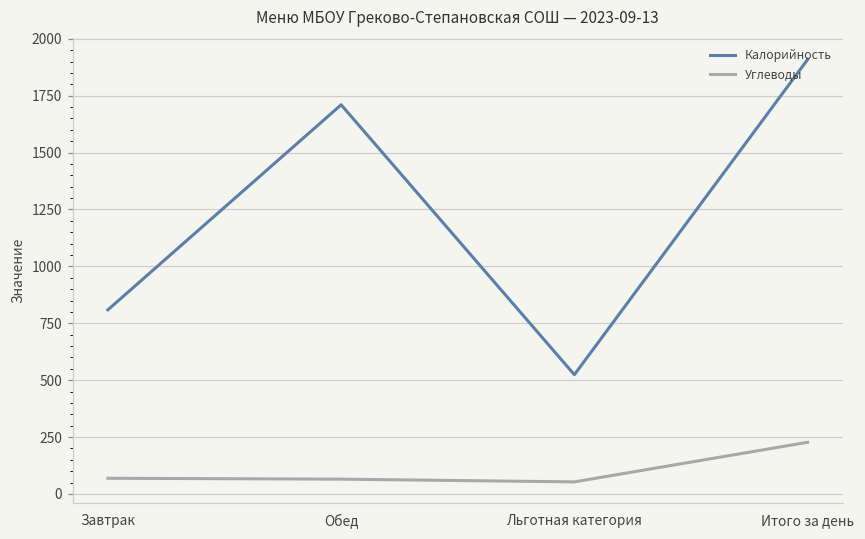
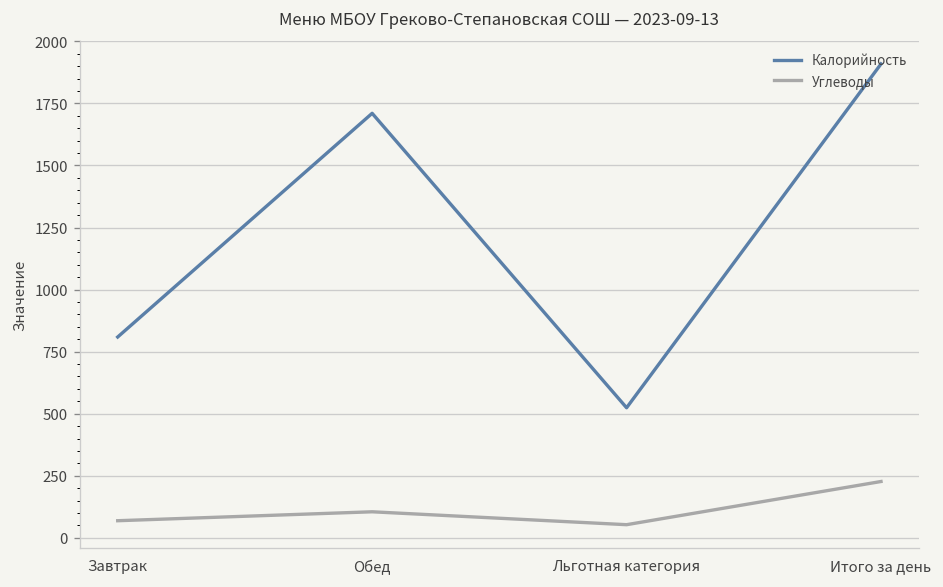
  {
    "Калорийность": {
      "Завтрак": 810,
      "Обед": 1710,
      "Льготная категория": 520,
      "Итого за день": 1910
    },
    "Углеводы": {
      "Завтрак": 70,
-     "Обед": 70,
+     "Обед": 110,
      "Льготная категория": 50,
      "Итого за день": 230
    }
  }
